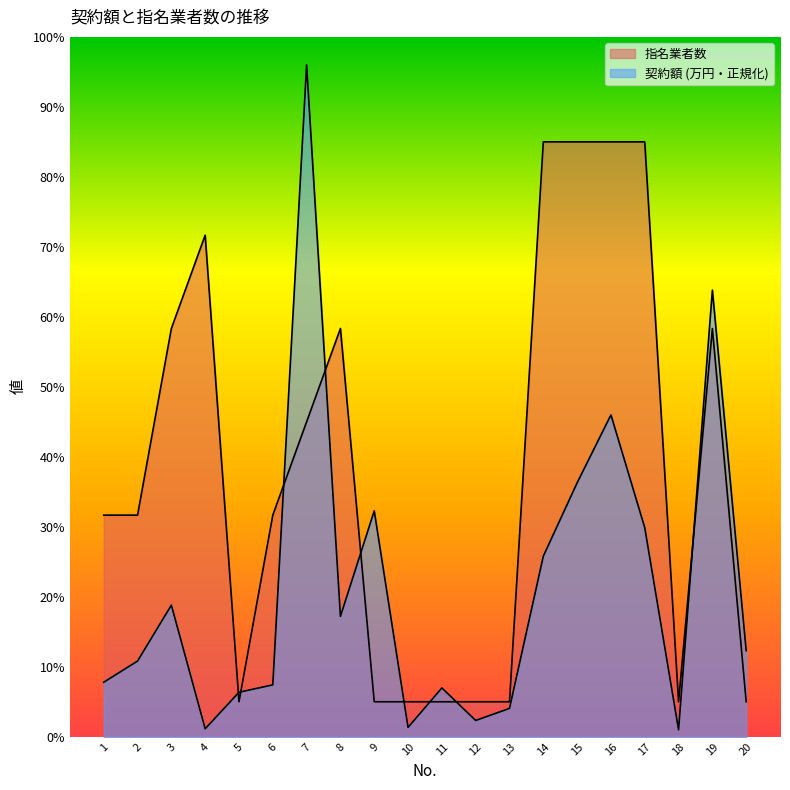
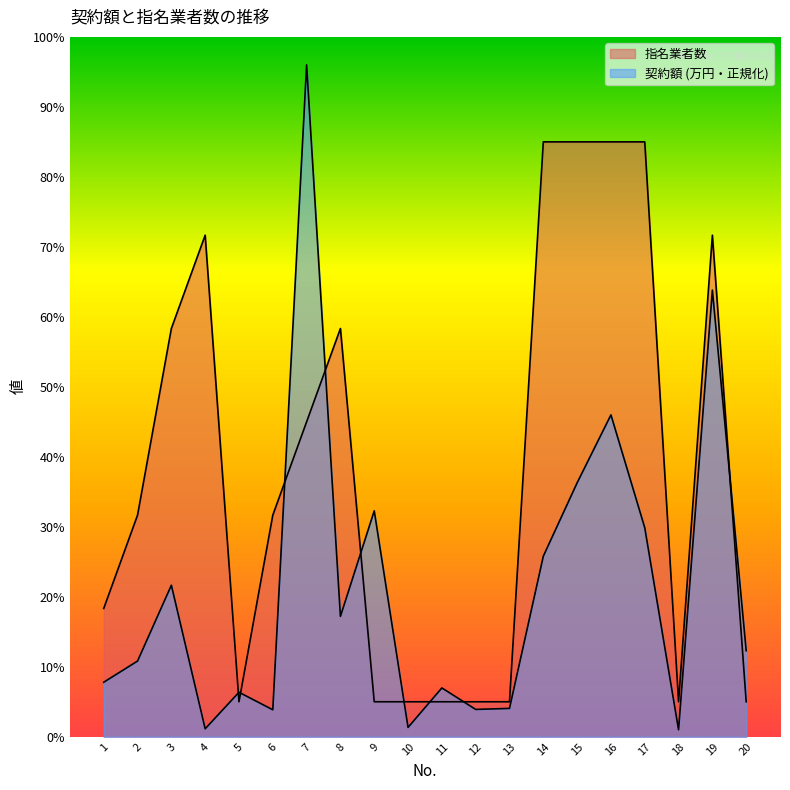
  {
    "指名業者数": {
-     "1": "32%",
+     "1": "18%",
      "2": "32%",
      "3": "58%",
      "4": "72%",
      "5": "5%",
      "6": "32%",
      "7": "45%",
      "8": "58%",
      "9": "5%",
      "10": "5%",
      "11": "5%",
      "12": "5%",
      "13": "5%",
      "14": "85%",
      "15": "85%",
      "16": "85%",
      "17": "85%",
      "18": "5%",
-     "19": "58%",
+     "19": "72%",
      "20": "5%"
    },
    "契約額 (万円・正規化)": {
      "1": "8%",
      "2": "11%",
-     "3": "19%",
+     "3": "22%",
      "4": "1%",
      "5": "6%",
-     "6": "7%",
+     "6": "4%",
      "7": "96%",
      "8": "17%",
      "9": "32%",
      "10": "1%",
      "11": "7%",
-     "12": "2%",
+     "12": "4%",
      "13": "4%",
      "14": "26%",
      "15": "36%",
      "16": "46%",
      "17": "30%",
      "18": "1%",
      "19": "64%",
      "20": "12%"
    }
  }
